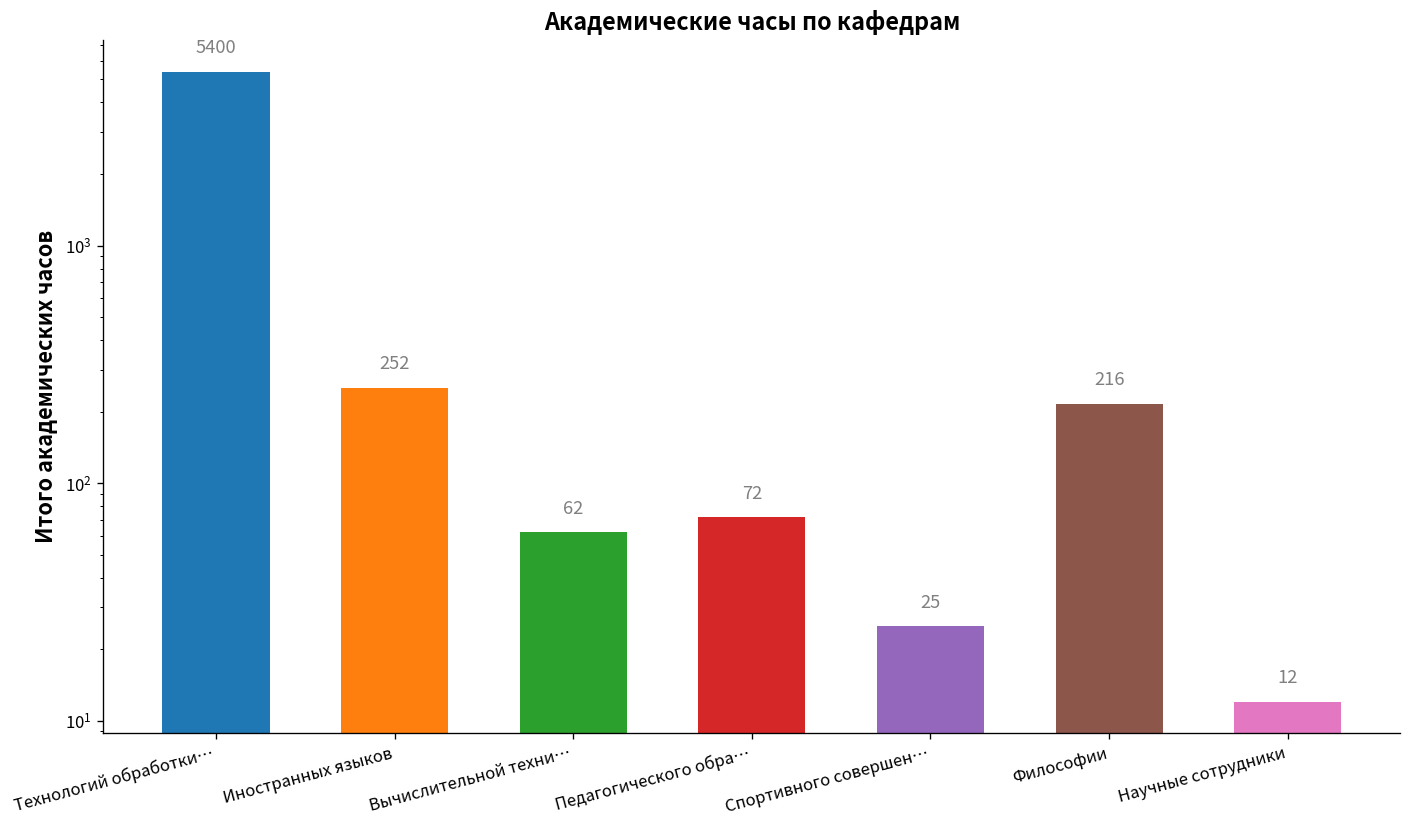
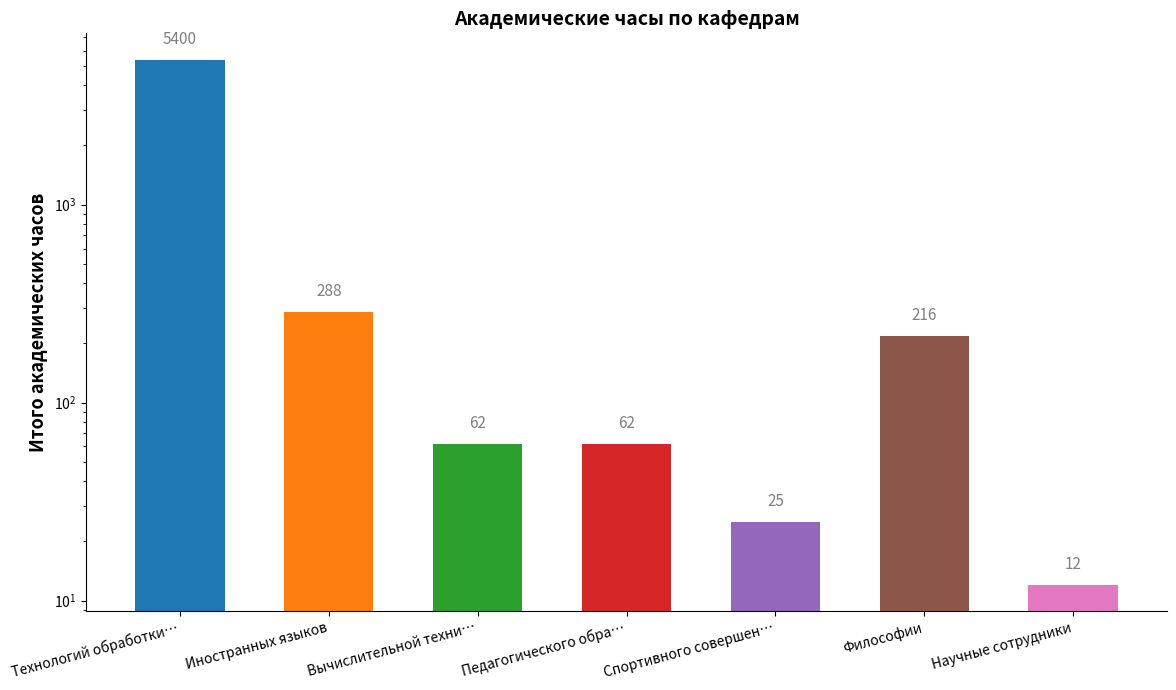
  {
    "Технологий обработки…": 5400,
-   "Иностранных языков": 252,
+   "Иностранных языков": 288,
    "Вычислительной техни…": 62,
-   "Педагогического обра…": 72,
+   "Педагогического обра…": 62,
    "Спортивного совершен…": 25,
    "Философии": 216,
    "Научные сотрудники": 12
  }
